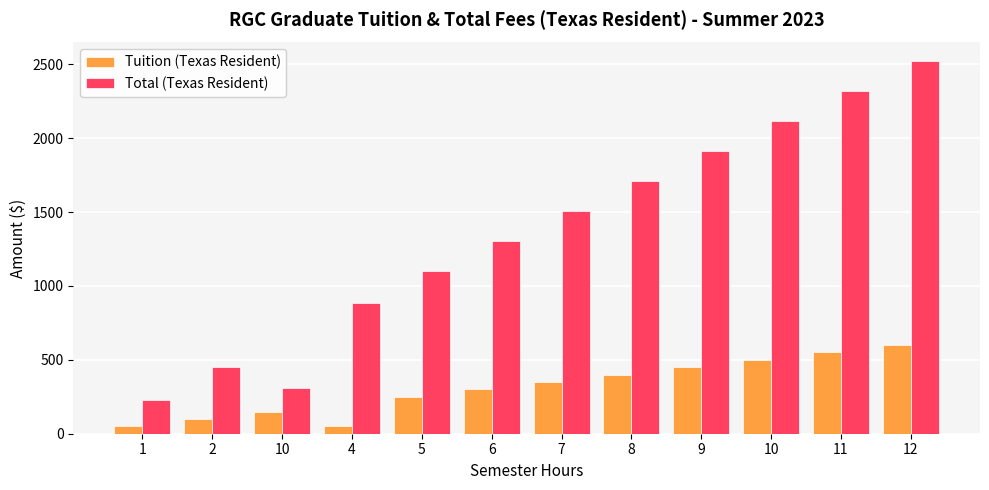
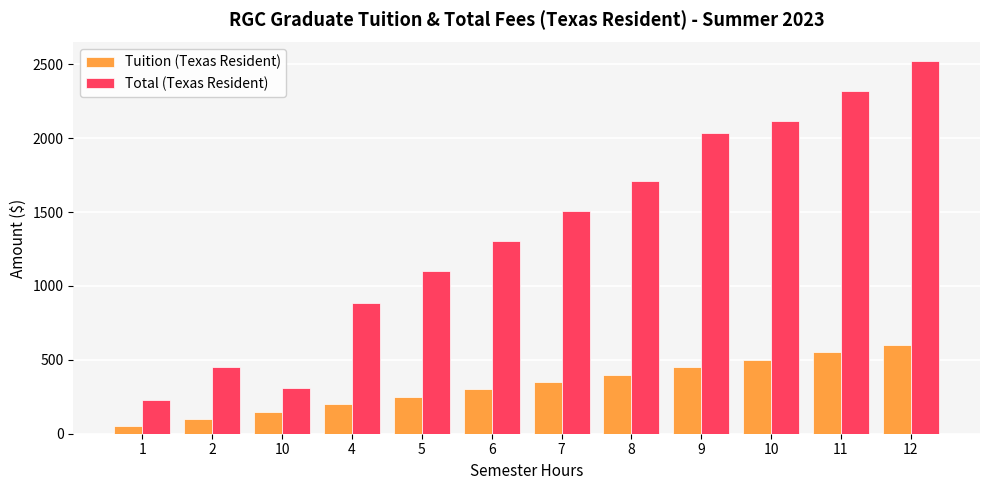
  {
    "Tuition (Texas Resident)": {
      "1": 50,
      "2": 100,
-     "4": 50,
+     "4": 200,
      "5": 250,
      "6": 300,
      "7": 350,
      "8": 400,
      "9": 450,
      "11": 550,
      "12": 600
    },
    "Total (Texas Resident)": {
      "1": 230,
      "2": 450,
      "4": 890,
      "5": 1100,
      "6": 1300,
      "7": 1510,
      "8": 1710,
-     "9": 1910,
+     "9": 2040,
      "11": 2320,
      "12": 2520
    }
  }
